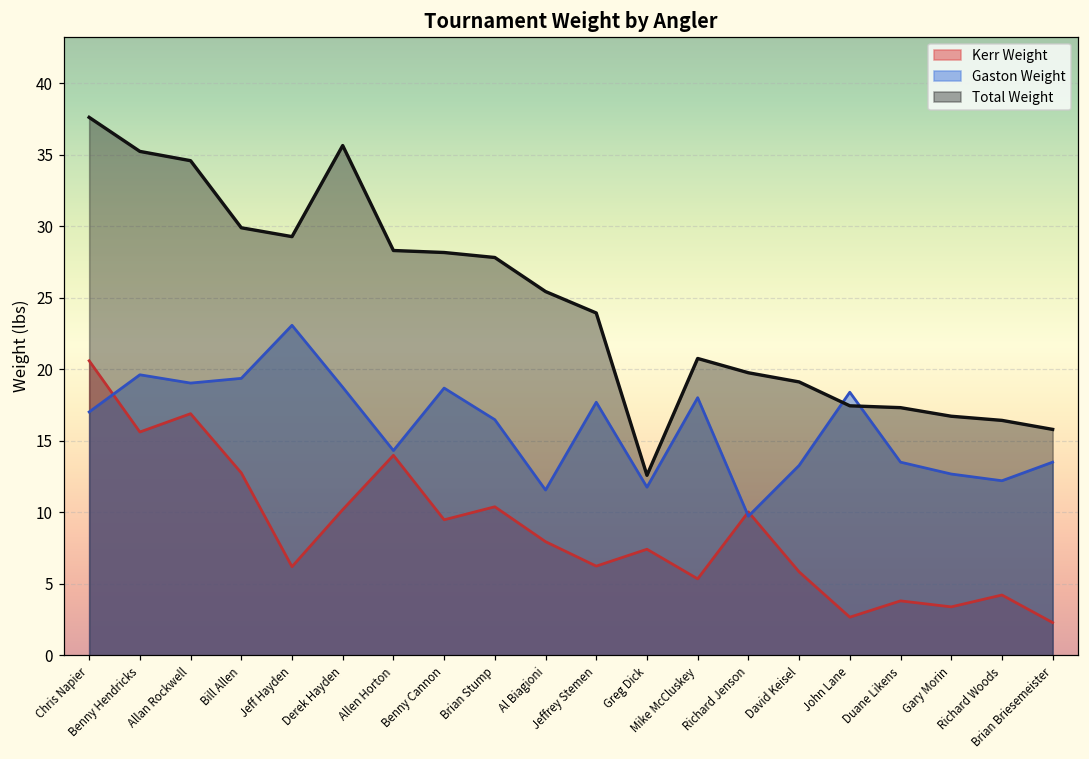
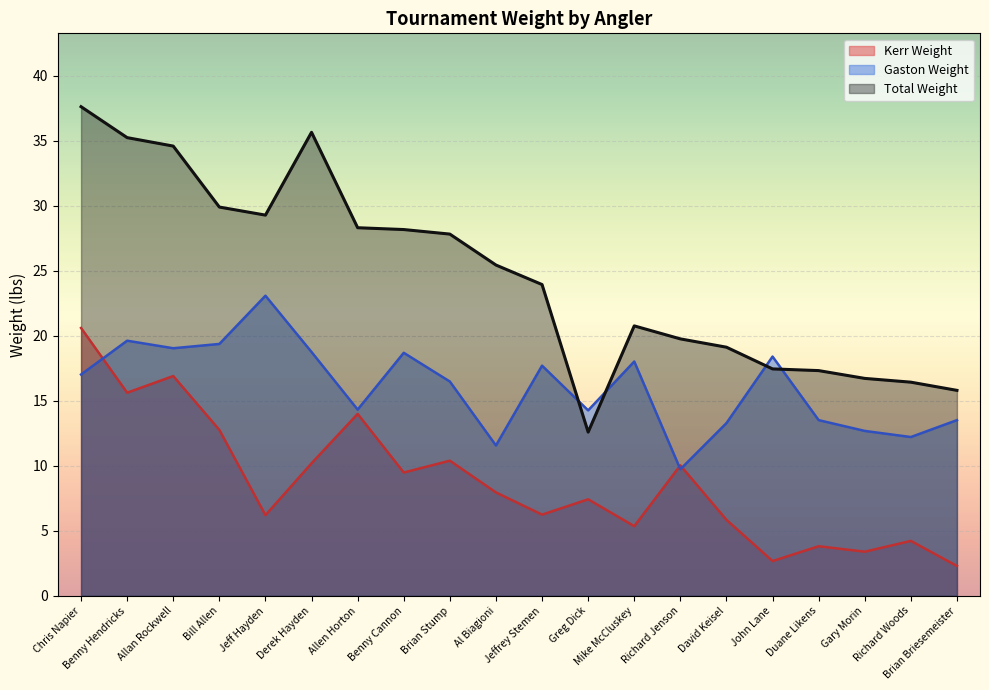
  {
    "Kerr Weight": {
      "Chris Napier": 20.6,
      "Benny Hendricks": 15.6,
      "Allan Rockwell": 16.9,
      "Bill Allen": 12.8,
      "Jeff Hayden": 6.2,
      "Derek Hayden": 10.2,
      "Allen Horton": 14.0,
      "Benny Cannon": 9.5,
      "Brian Stump": 10.4,
      "Al Biagioni": 8.0,
      "Jeffrey Stemen": 6.2,
      "Greg Dick": 7.4,
      "Mike McCluskey": 5.4,
      "Richard Jenson": 10.0,
      "David Keisel": 5.8,
      "John Lane": 2.7,
      "Duane Likens": 3.8,
      "Gary Morin": 3.4,
      "Richard Woods": 4.2,
      "Brian Briesemeister": 2.3
    },
    "Gaston Weight": {
      "Chris Napier": 17.0,
      "Benny Hendricks": 19.6,
      "Allan Rockwell": 19.0,
      "Bill Allen": 19.4,
      "Jeff Hayden": 23.1,
      "Derek Hayden": 18.8,
      "Allen Horton": 14.3,
      "Benny Cannon": 18.7,
      "Brian Stump": 16.5,
      "Al Biagioni": 11.6,
      "Jeffrey Stemen": 17.7,
-     "Greg Dick": 11.8,
+     "Greg Dick": 14.3,
      "Mike McCluskey": 18.0,
      "Richard Jenson": 9.7,
      "David Keisel": 13.3,
      "John Lane": 18.4,
      "Duane Likens": 13.5,
      "Gary Morin": 12.7,
      "Richard Woods": 12.2,
      "Brian Briesemeister": 13.5
    },
    "Total Weight": {
      "Chris Napier": 37.6,
      "Benny Hendricks": 35.2,
      "Allan Rockwell": 34.6,
      "Bill Allen": 29.9,
      "Jeff Hayden": 29.3,
      "Derek Hayden": 35.7,
      "Allen Horton": 28.3,
      "Benny Cannon": 28.2,
      "Brian Stump": 27.8,
      "Al Biagioni": 25.4,
      "Jeffrey Stemen": 23.9,
      "Greg Dick": 12.6,
      "Mike McCluskey": 20.8,
      "Richard Jenson": 19.8,
      "David Keisel": 19.1,
      "John Lane": 17.5,
      "Duane Likens": 17.3,
      "Gary Morin": 16.7,
      "Richard Woods": 16.4,
      "Brian Briesemeister": 15.8
    }
  }
